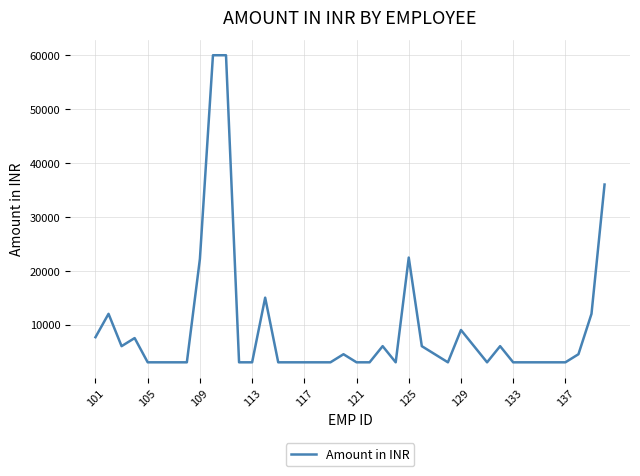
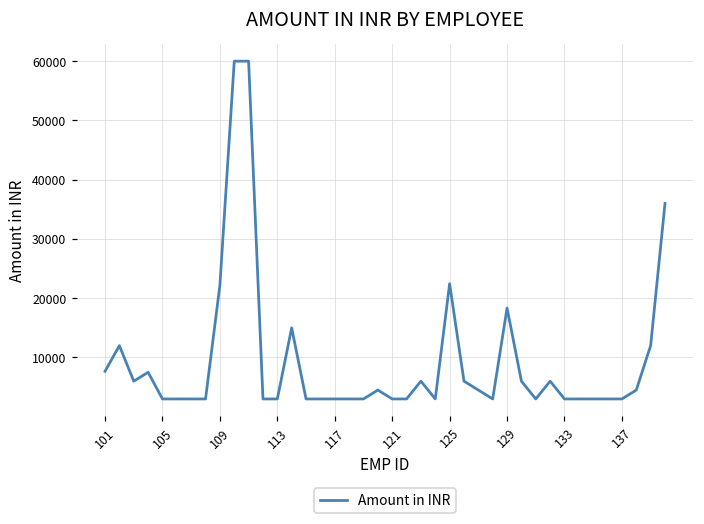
  {
    "101": 8000,
    "105": 3000,
    "109": 22000,
    "113": 3000,
    "117": 3000,
    "121": 3000,
    "125": 22000,
-   "129": 9000,
+   "129": 18000,
    "133": 3000,
    "137": 3000
  }
